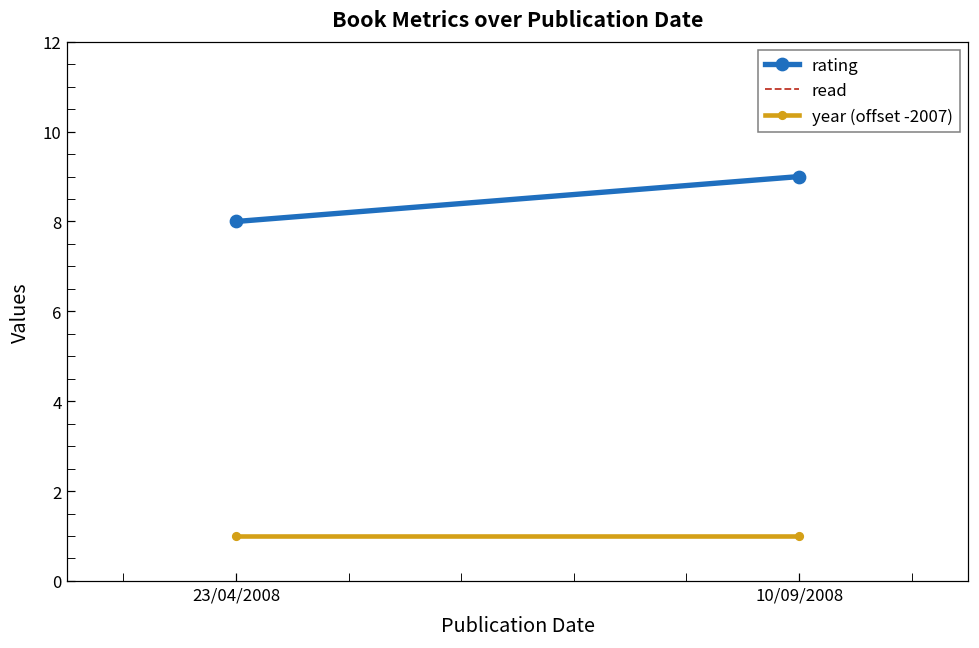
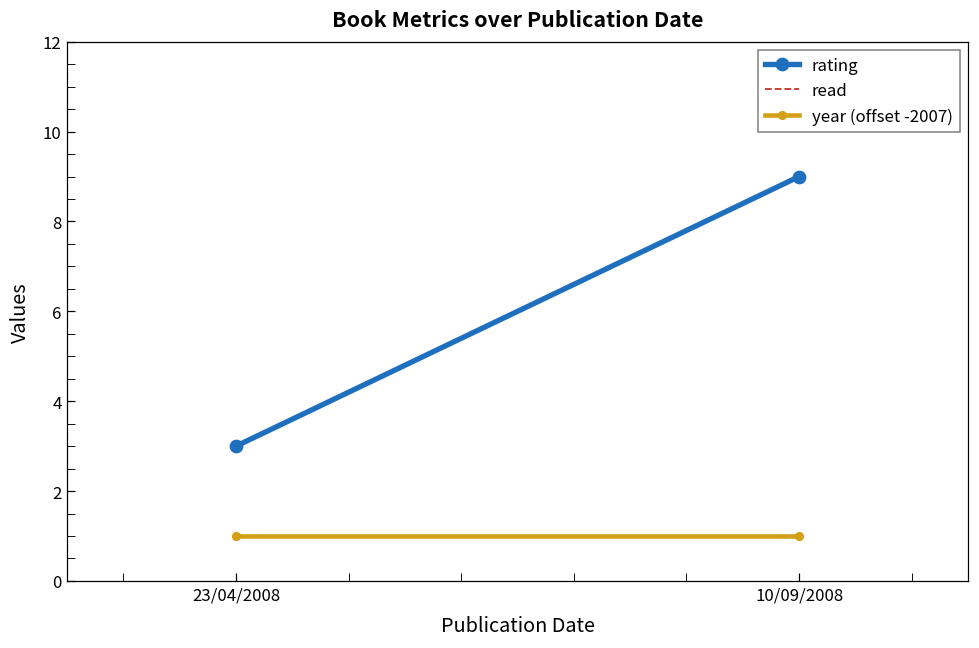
  {
    "rating": {
-     "23/04/2008": 8,
+     "23/04/2008": 3,
      "10/09/2008": 9
    },
    "year (offset -2007)": {
      "23/04/2008": 1,
      "10/09/2008": 1
    }
  }
